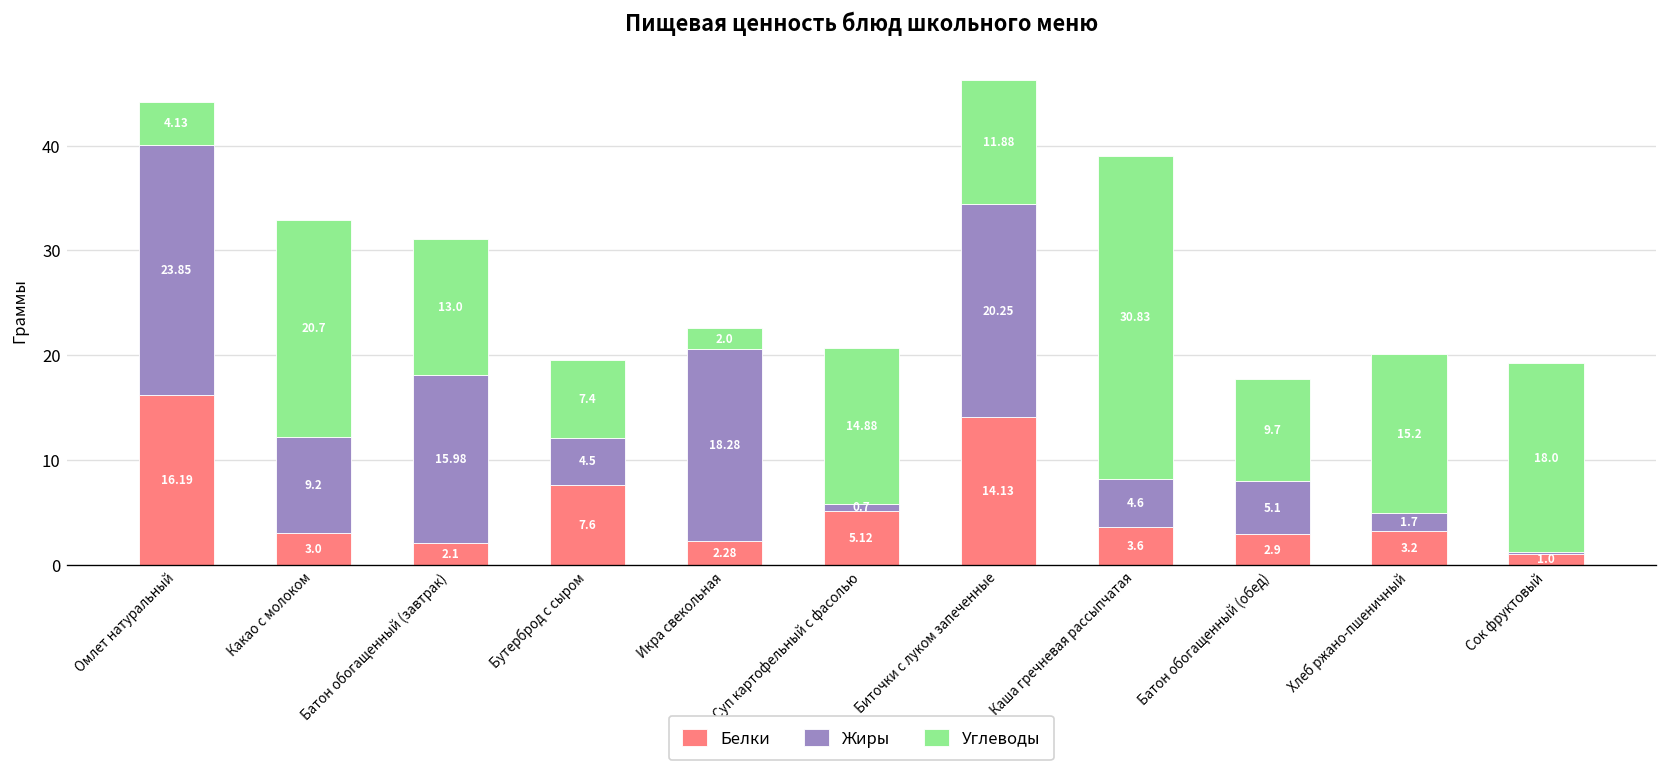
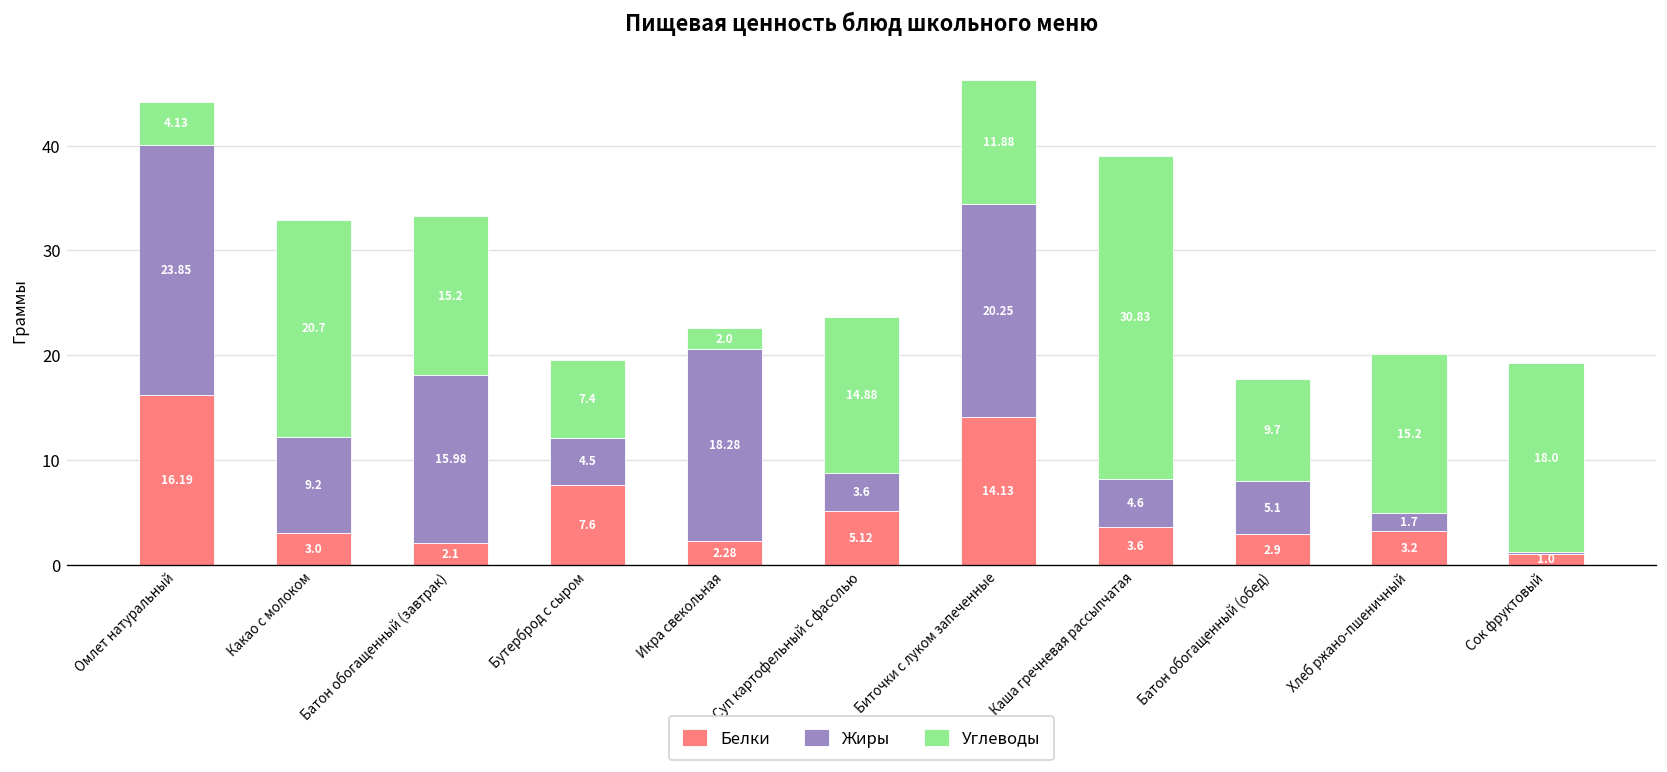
  {
    "Белки": {
      "Омлет натуральный": 16.19,
      "Какао с молоком": 3.0,
      "Батон обогащенный (завтрак)": 2.1,
      "Бутерброд с сыром": 7.6,
      "Икра свекольная": 2.28,
      "Суп картофельный с фасолью": 5.12,
      "Биточки с луком запеченные": 14.13,
      "Каша гречневая рассыпчатая": 3.6,
      "Батон обогащенный (обед)": 2.9,
      "Хлеб ржано-пшеничный": 3.2,
      "Сок фруктовый": 1.0
    },
    "Жиры": {
      "Омлет натуральный": 23.85,
      "Какао с молоком": 9.2,
      "Батон обогащенный (завтрак)": 15.98,
      "Бутерброд с сыром": 4.5,
      "Икра свекольная": 18.28,
-     "Суп картофельный с фасолью": 0.7,
+     "Суп картофельный с фасолью": 3.6,
      "Биточки с луком запеченные": 20.25,
      "Каша гречневая рассыпчатая": 4.6,
      "Батон обогащенный (обед)": 5.1,
      "Хлеб ржано-пшеничный": 1.7
    },
    "Углеводы": {
      "Омлет натуральный": 4.13,
      "Какао с молоком": 20.7,
-     "Батон обогащенный (завтрак)": 13.0,
+     "Батон обогащенный (завтрак)": 15.2,
      "Бутерброд с сыром": 7.4,
      "Икра свекольная": 2.0,
      "Суп картофельный с фасолью": 14.88,
      "Биточки с луком запеченные": 11.88,
      "Каша гречневая рассыпчатая": 30.83,
      "Батон обогащенный (обед)": 9.7,
      "Хлеб ржано-пшеничный": 15.2,
      "Сок фруктовый": 18.0
    }
  }
